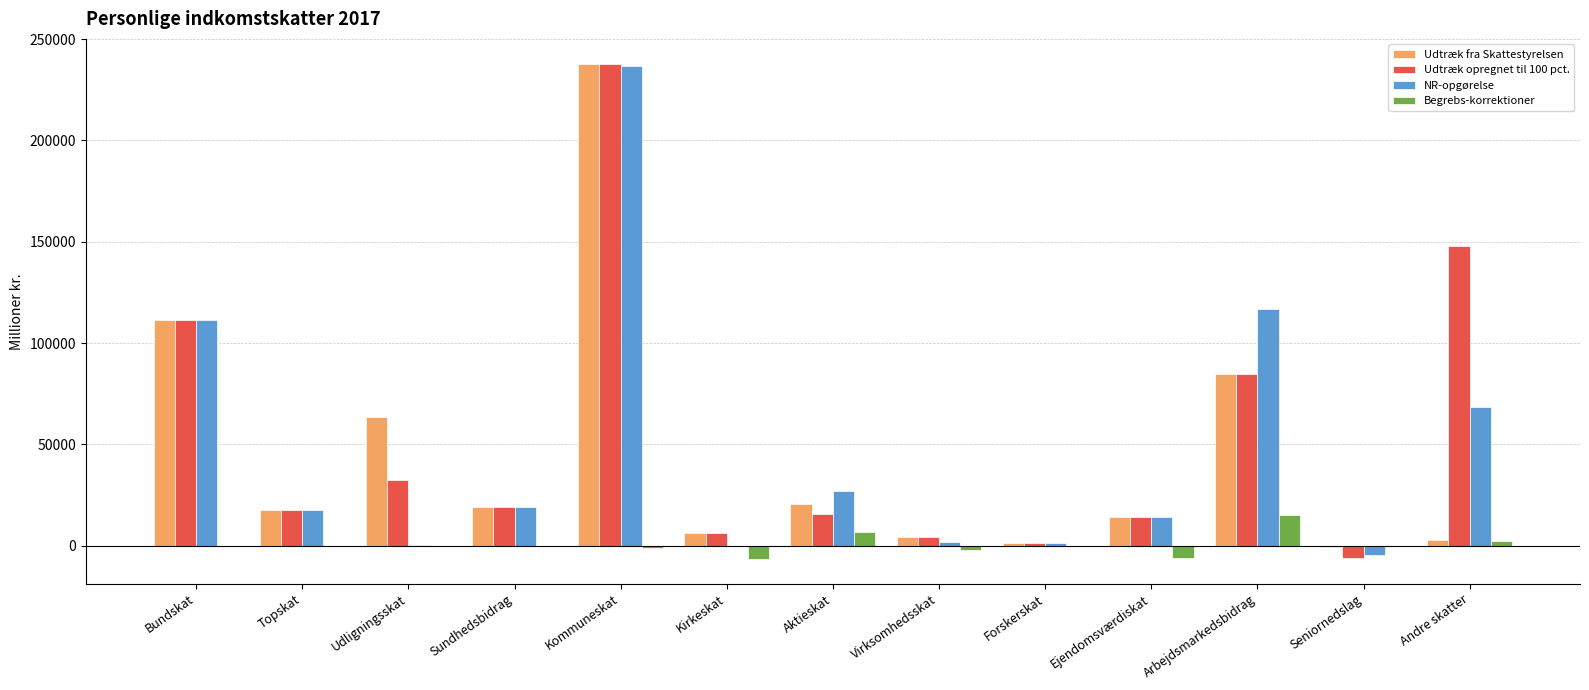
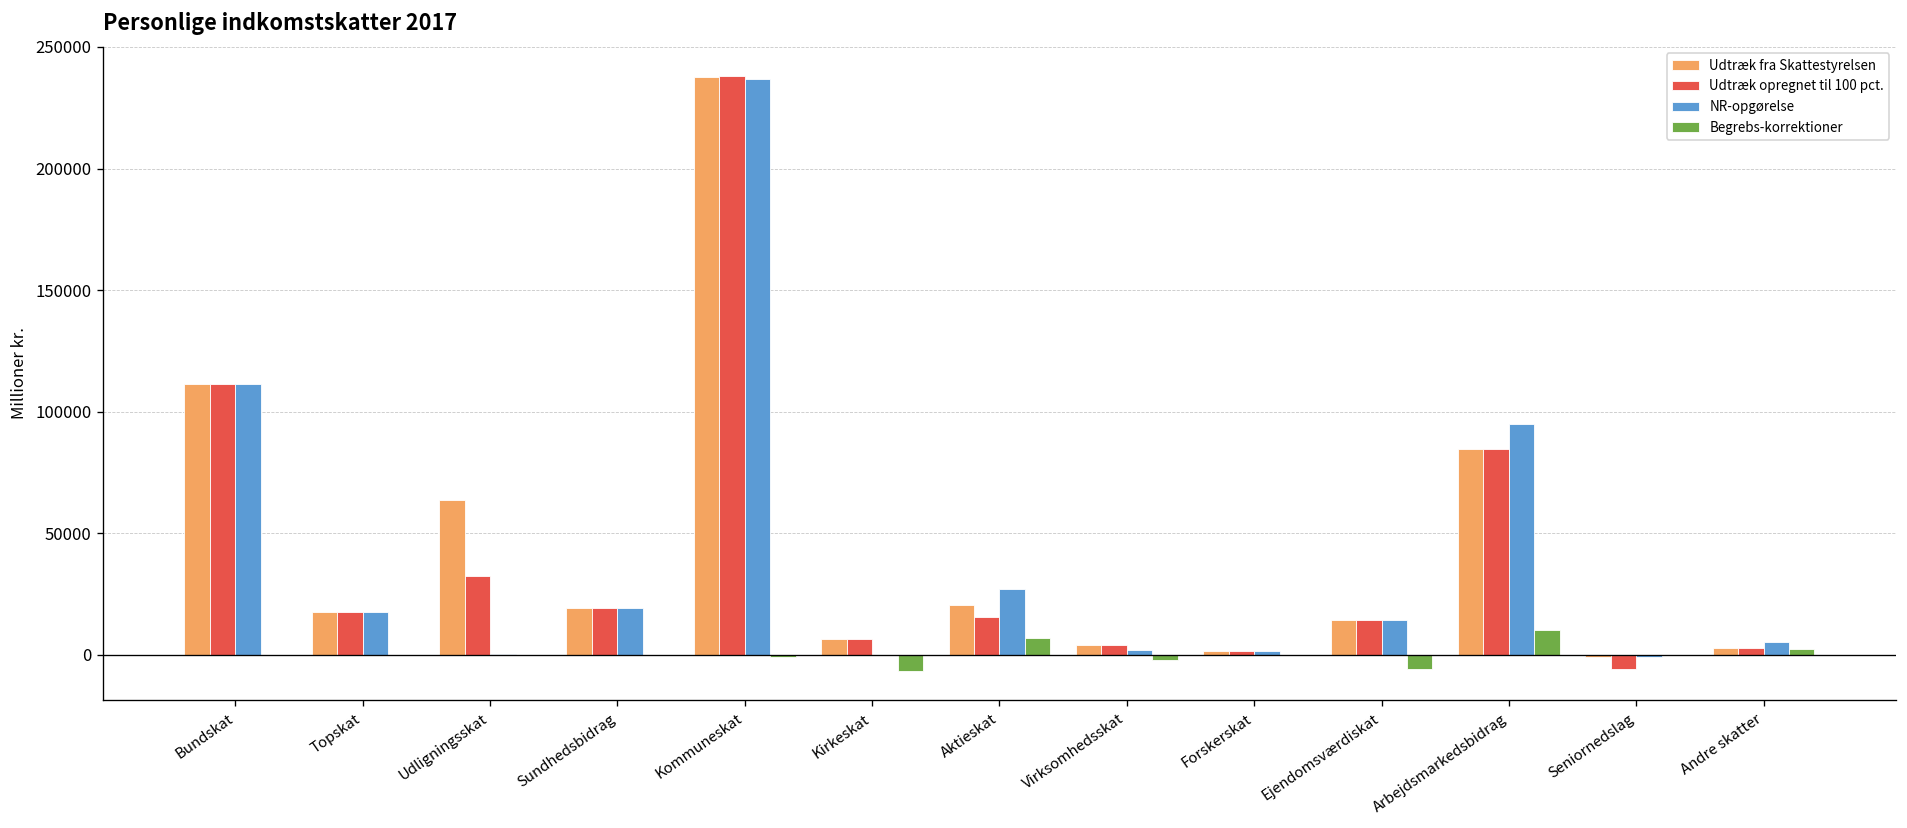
  {
    "Udtræk fra Skattestyrelsen": {
      "Bundskat": 111000,
      "Topskat": 18000,
      "Udligningsskat": 64000,
      "Sundhedsbidrag": 19000,
      "Kommuneskat": 238000,
      "Kirkeskat": 6000,
      "Aktieskat": 20000,
      "Virksomhedsskat": 4000,
      "Forskerskat": 1000,
      "Ejendomsværdiskat": 14000,
      "Arbejdsmarkedsbidrag": 85000,
      "Andre skatter": 3000
    },
    "Udtræk opregnet til 100 pct.": {
      "Bundskat": 111000,
      "Topskat": 18000,
      "Udligningsskat": 32000,
      "Sundhedsbidrag": 19000,
      "Kommuneskat": 238000,
      "Kirkeskat": 6000,
      "Aktieskat": 15000,
      "Virksomhedsskat": 4000,
      "Forskerskat": 1000,
      "Ejendomsværdiskat": 14000,
      "Arbejdsmarkedsbidrag": 85000,
      "Seniornedslag": -6000,
-     "Andre skatter": 148000
+     "Andre skatter": 3000
    },
    "NR-opgørelse": {
      "Bundskat": 111000,
      "Topskat": 18000,
      "Sundhedsbidrag": 19000,
      "Kommuneskat": 237000,
      "Kirkeskat": 0,
      "Aktieskat": 27000,
      "Virksomhedsskat": 2000,
      "Forskerskat": 1000,
      "Ejendomsværdiskat": 14000,
-     "Arbejdsmarkedsbidrag": 117000,
-     "Seniornedslag": -5000,
-     "Andre skatter": 69000
+     "Arbejdsmarkedsbidrag": 95000,
+     "Seniornedslag": -1000,
+     "Andre skatter": 5000
    },
    "Begrebs-korrektioner": {
      "Bundskat": 0,
      "Topskat": 0,
      "Udligningsskat": 0,
      "Sundhedsbidrag": 0,
      "Kirkeskat": -6000,
      "Aktieskat": 7000,
      "Virksomhedsskat": -2000,
      "Forskerskat": 0,
      "Ejendomsværdiskat": -6000,
-     "Arbejdsmarkedsbidrag": 15000,
+     "Arbejdsmarkedsbidrag": 10000,
      "Seniornedslag": 0,
      "Andre skatter": 3000
    }
  }
